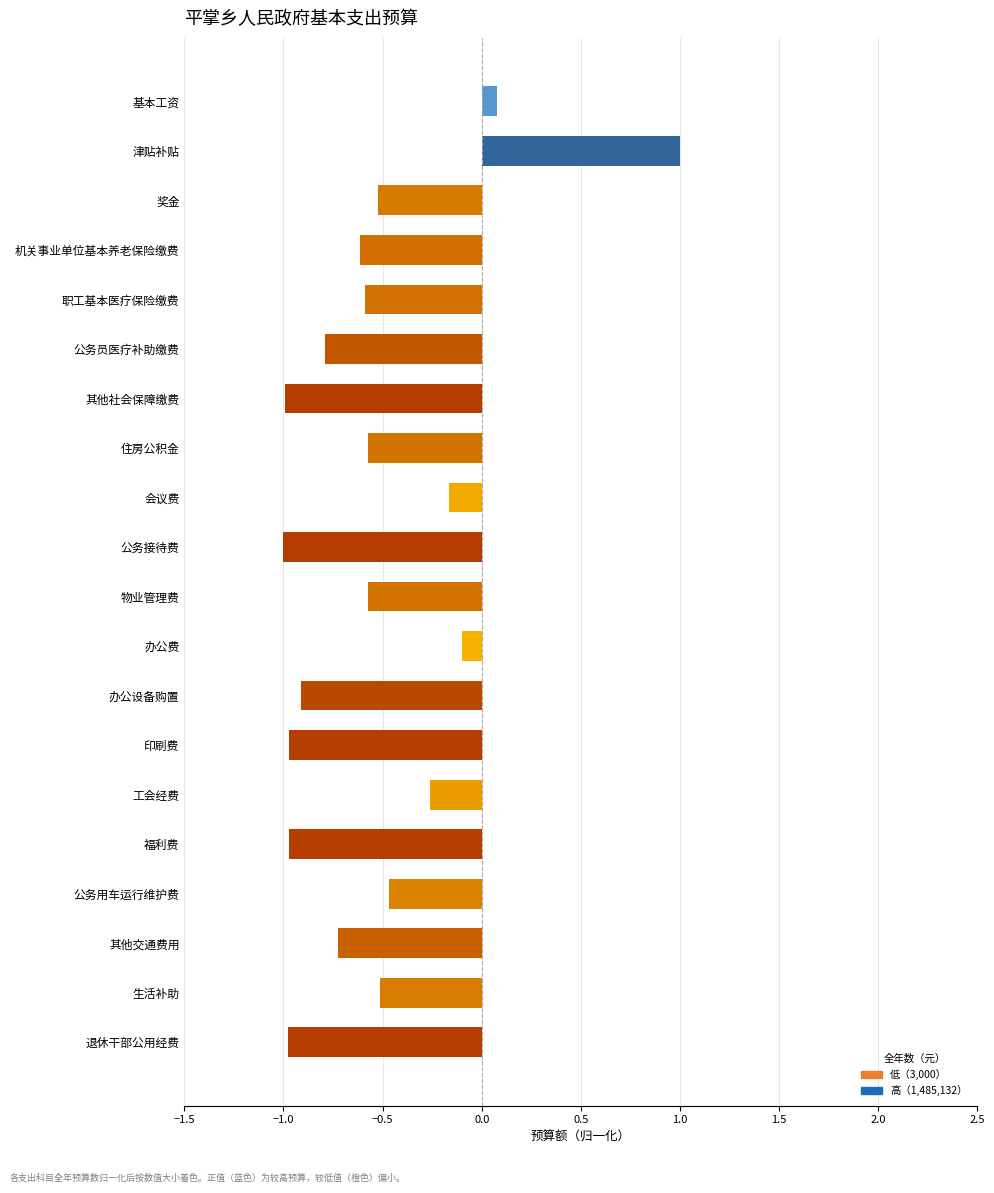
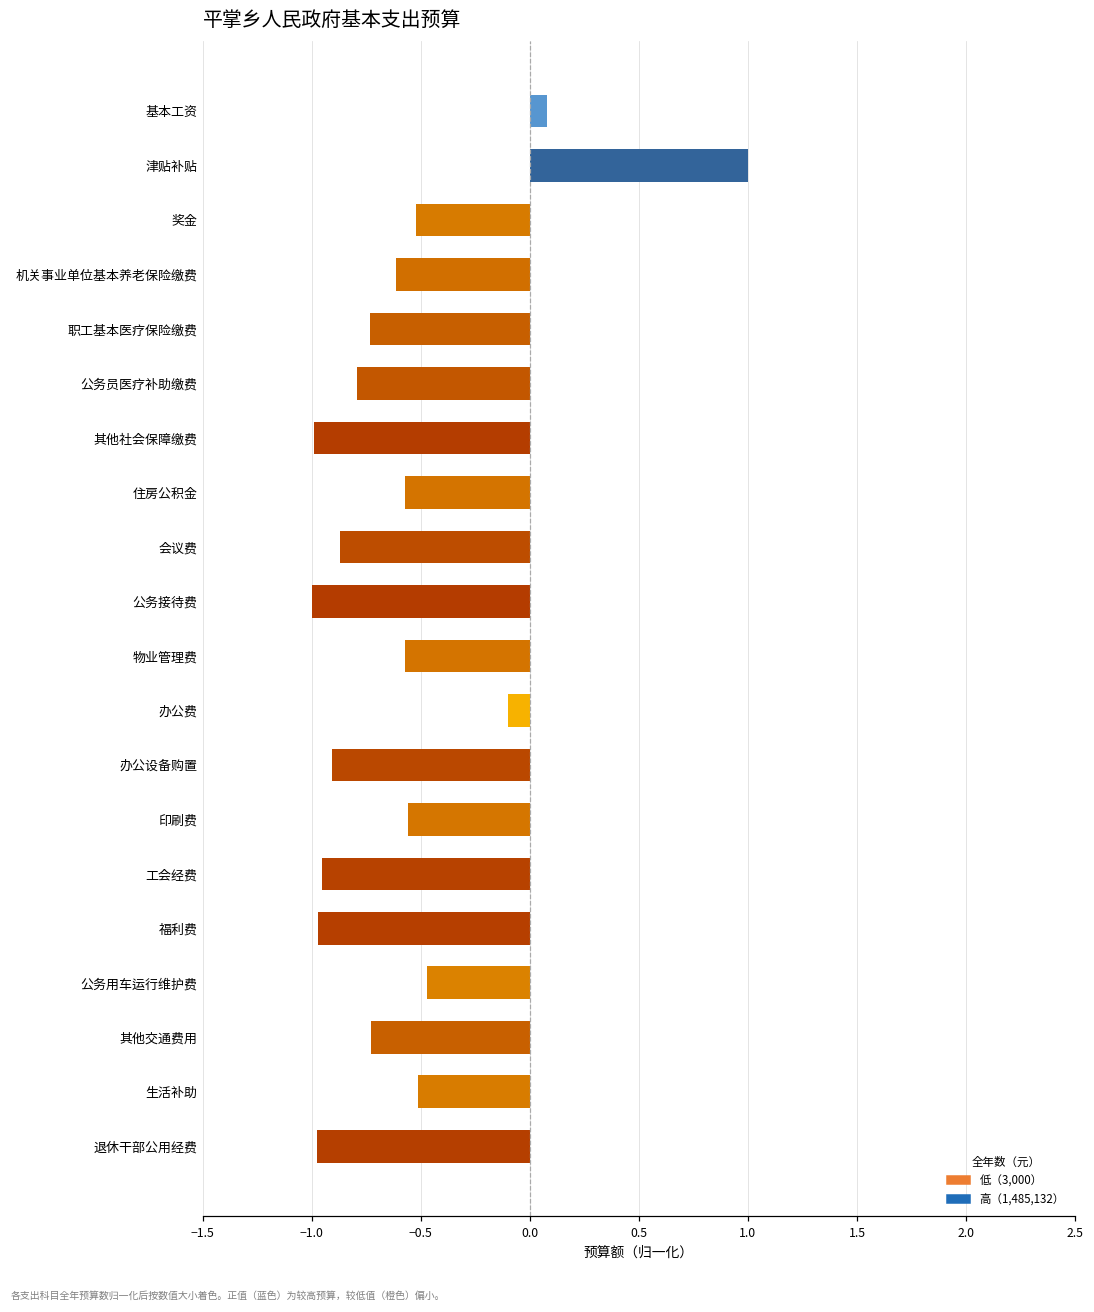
  {
    "基本工资": 0.08,
    "津贴补贴": 1.00,
    "奖金": -0.52,
    "机关事业单位基本养老保险缴费": -0.61,
-   "职工基本医疗保险缴费": -0.59,
+   "职工基本医疗保险缴费": -0.73,
    "公务员医疗补助缴费": -0.79,
    "其他社会保障缴费": -0.99,
    "住房公积金": -0.57,
-   "会议费": -0.17,
+   "会议费": -0.87,
    "公务接待费": -1.00,
    "物业管理费": -0.57,
    "办公费": -0.10,
    "办公设备购置": -0.91,
-   "印刷费": -0.97,
-   "工会经费": -0.26,
+   "印刷费": -0.56,
+   "工会经费": -0.95,
    "福利费": -0.97,
    "公务用车运行维护费": -0.47,
    "其他交通费用": -0.73,
    "生活补助": -0.51,
    "退休干部公用经费": -0.97
  }
